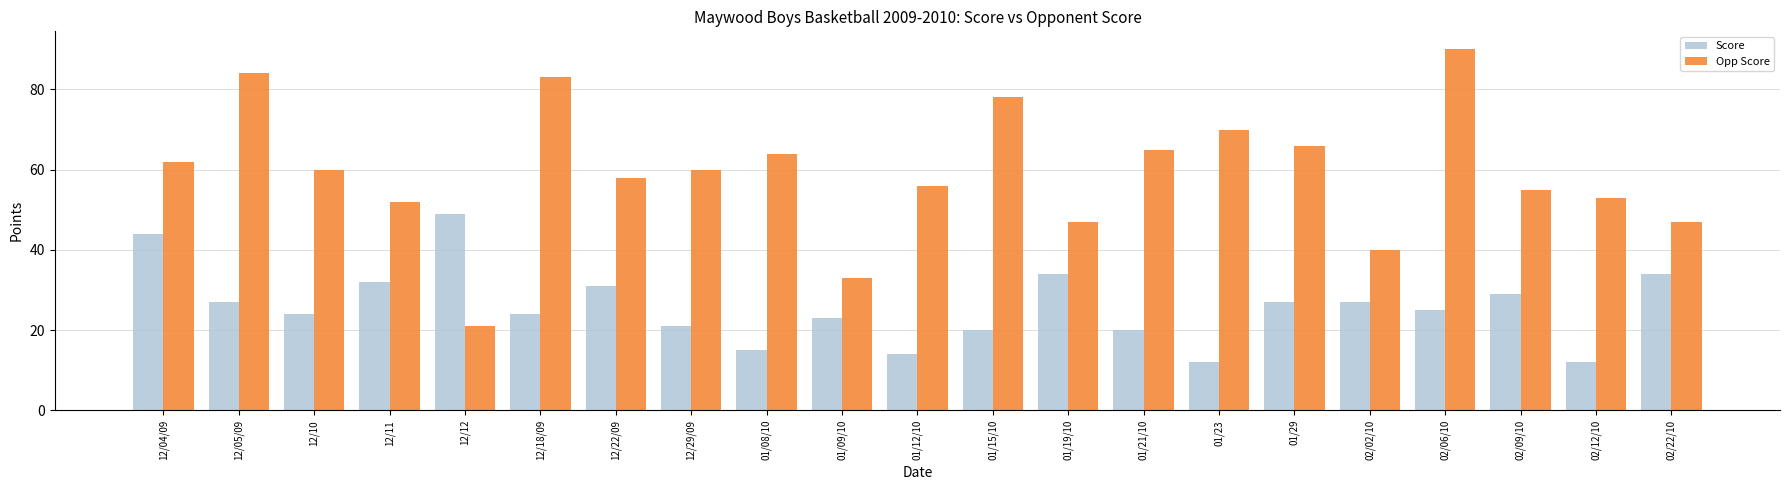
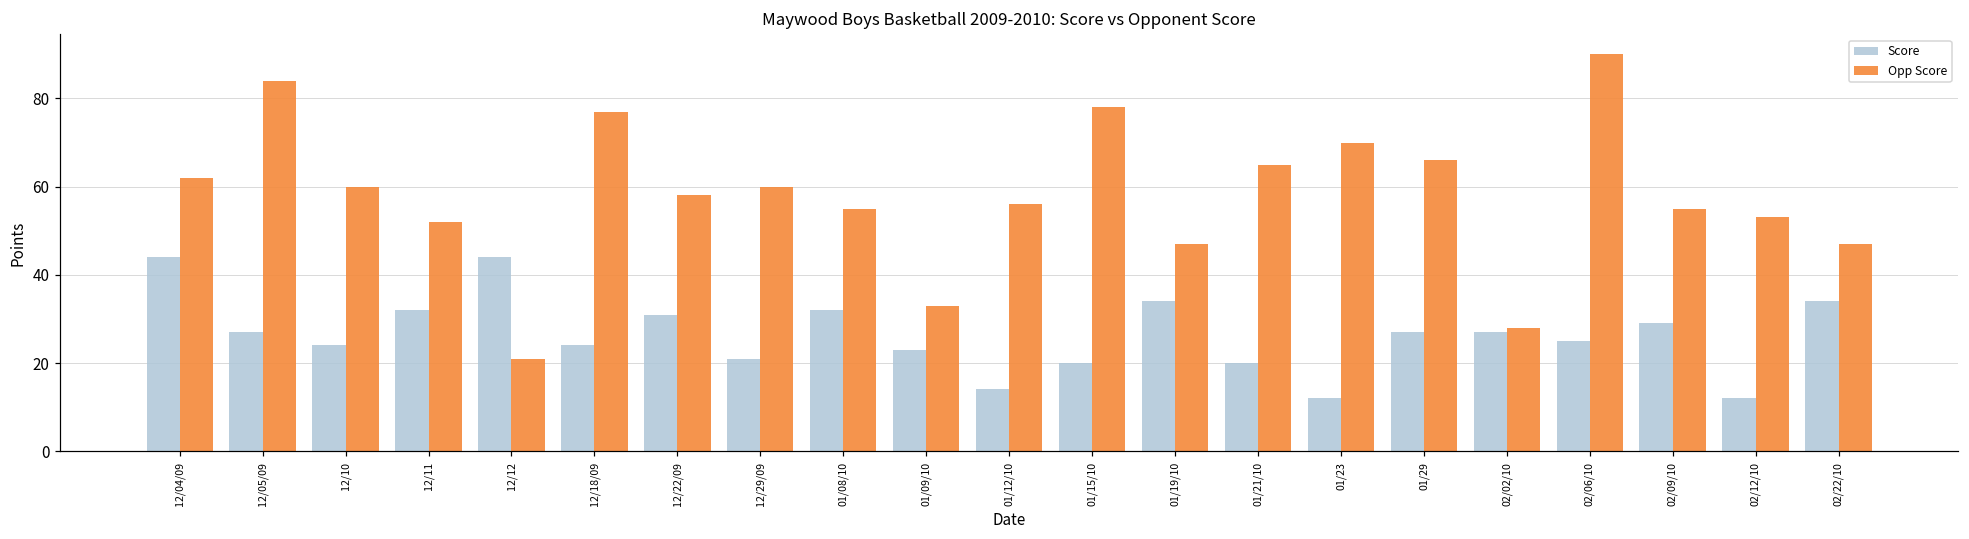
  {
    "Score": {
      "12/04/09": 44,
      "12/05/09": 27,
      "12/10": 24,
      "12/11": 32,
-     "12/12": 49,
+     "12/12": 44,
      "12/18/09": 24,
      "12/22/09": 31,
      "12/29/09": 21,
-     "01/08/10": 15,
+     "01/08/10": 32,
      "01/09/10": 23,
      "01/12/10": 14,
      "01/15/10": 20,
      "01/19/10": 34,
      "01/21/10": 20,
      "01/23": 12,
      "01/29": 27,
      "02/02/10": 27,
      "02/06/10": 25,
      "02/09/10": 29,
      "02/12/10": 12,
      "02/22/10": 34
    },
    "Opp Score": {
      "12/04/09": 62,
      "12/05/09": 84,
      "12/10": 60,
      "12/11": 52,
      "12/12": 21,
-     "12/18/09": 83,
+     "12/18/09": 77,
      "12/22/09": 58,
      "12/29/09": 60,
-     "01/08/10": 64,
+     "01/08/10": 55,
      "01/09/10": 33,
      "01/12/10": 56,
      "01/15/10": 78,
      "01/19/10": 47,
      "01/21/10": 65,
      "01/23": 70,
      "01/29": 66,
-     "02/02/10": 40,
+     "02/02/10": 28,
      "02/06/10": 90,
      "02/09/10": 55,
      "02/12/10": 53,
      "02/22/10": 47
    }
  }
